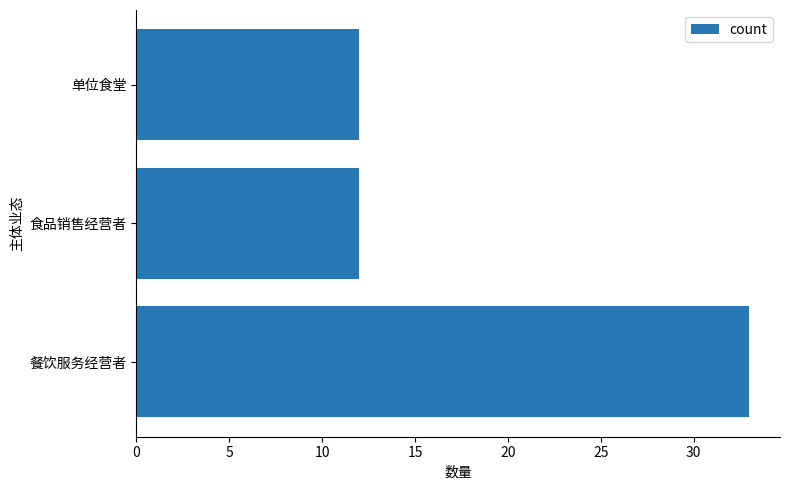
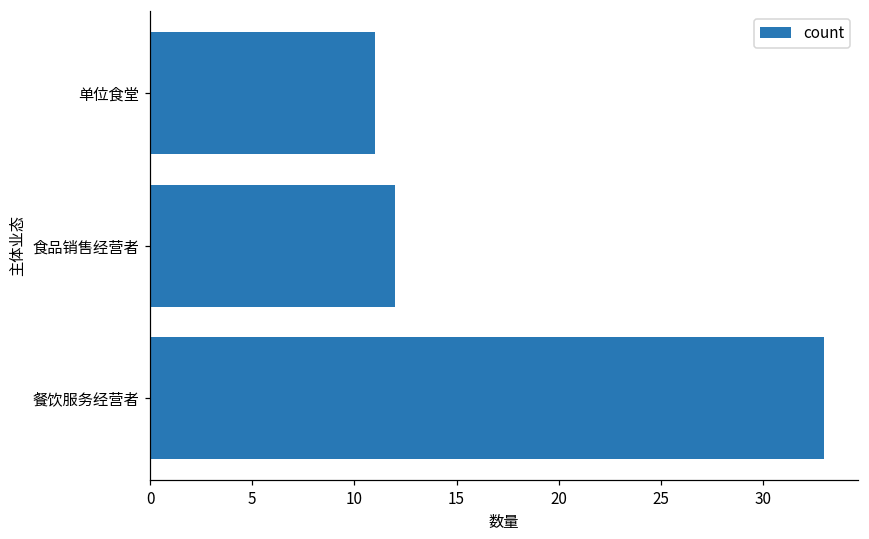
  {
-   "单位食堂": 12,
+   "单位食堂": 11,
    "食品销售经营者": 12,
    "餐饮服务经营者": 33
  }
